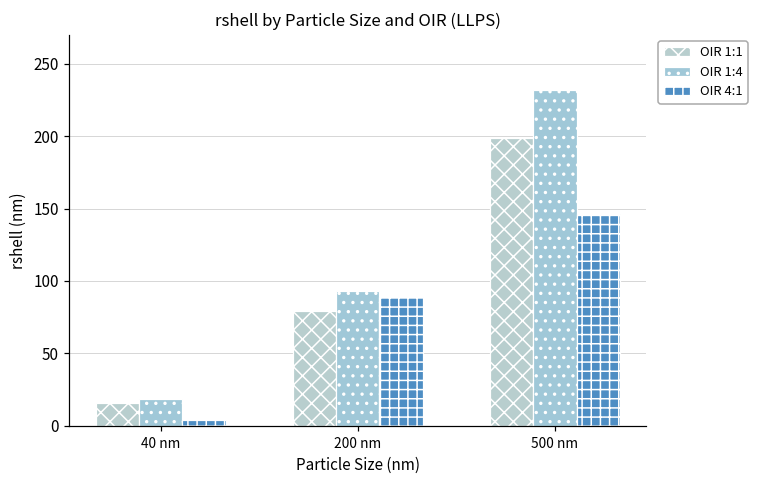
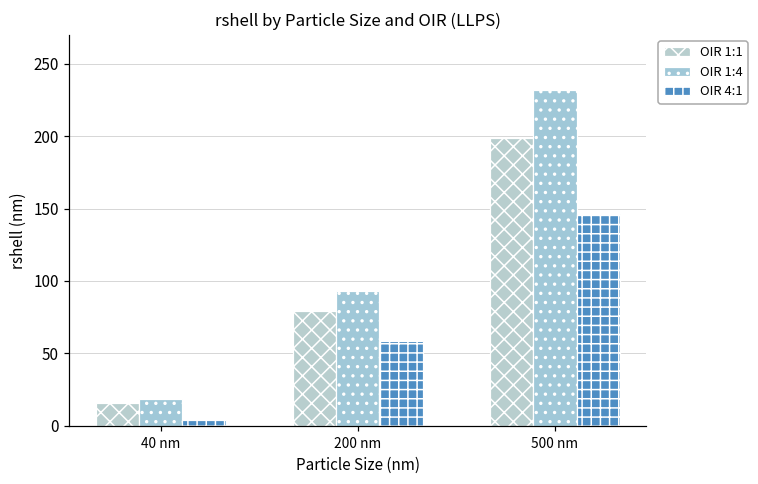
  {
    "OIR 4:1": {
      "40 nm": 4,
-     "200 nm": 89,
+     "200 nm": 59,
      "500 nm": 146
    }
  }
